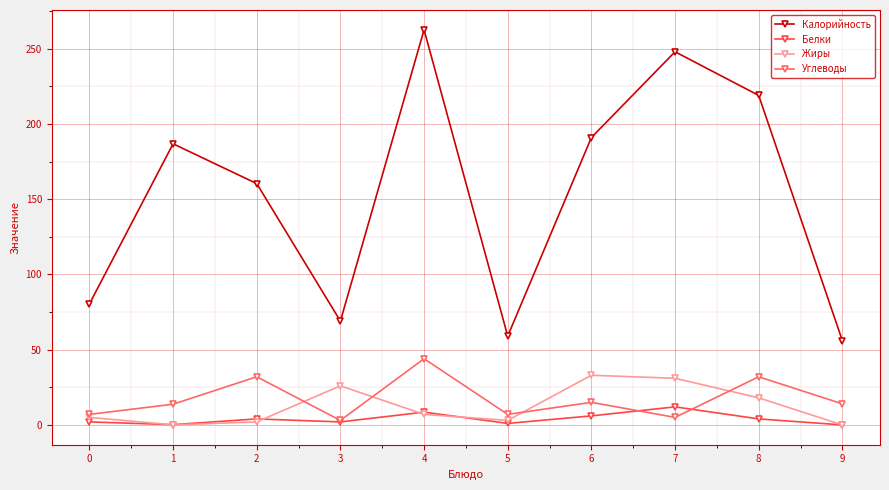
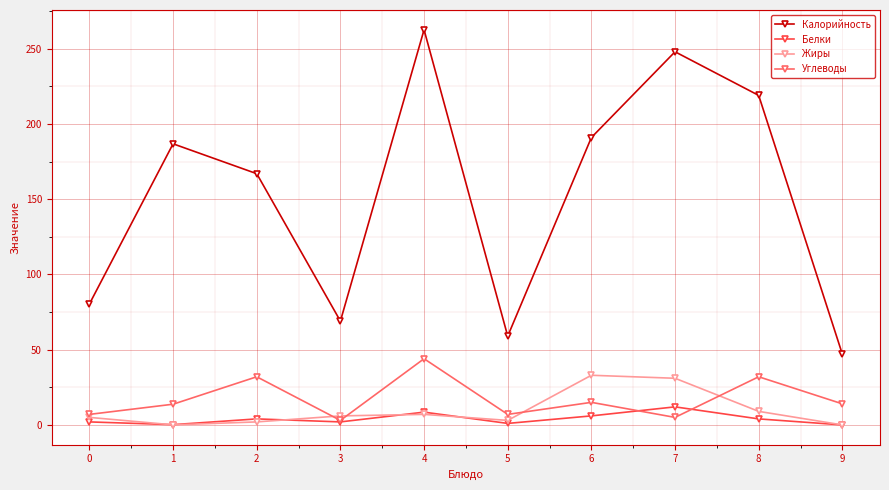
  {
    "Калорийность": {
      "0": 80,
      "1": 187,
-     "2": 160,
+     "2": 167,
      "3": 69,
      "4": 263,
      "5": 59,
      "6": 191,
      "7": 248,
      "8": 219,
-     "9": 56
+     "9": 47
    },
    "Жиры": {
      "0": 5,
      "2": 2,
-     "3": 26,
+     "3": 6,
      "5": 3,
      "6": 33,
      "7": 31,
-     "8": 18
+     "8": 9
    }
  }
